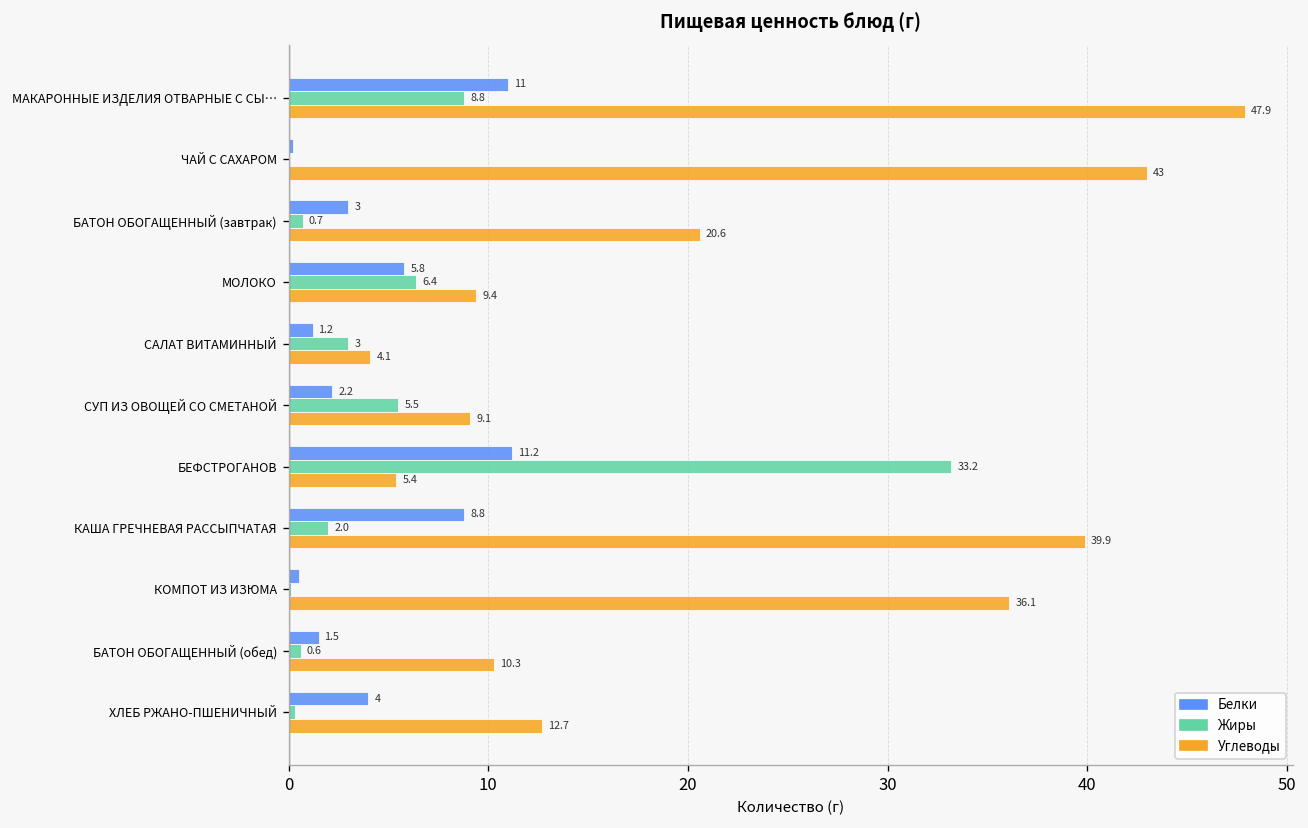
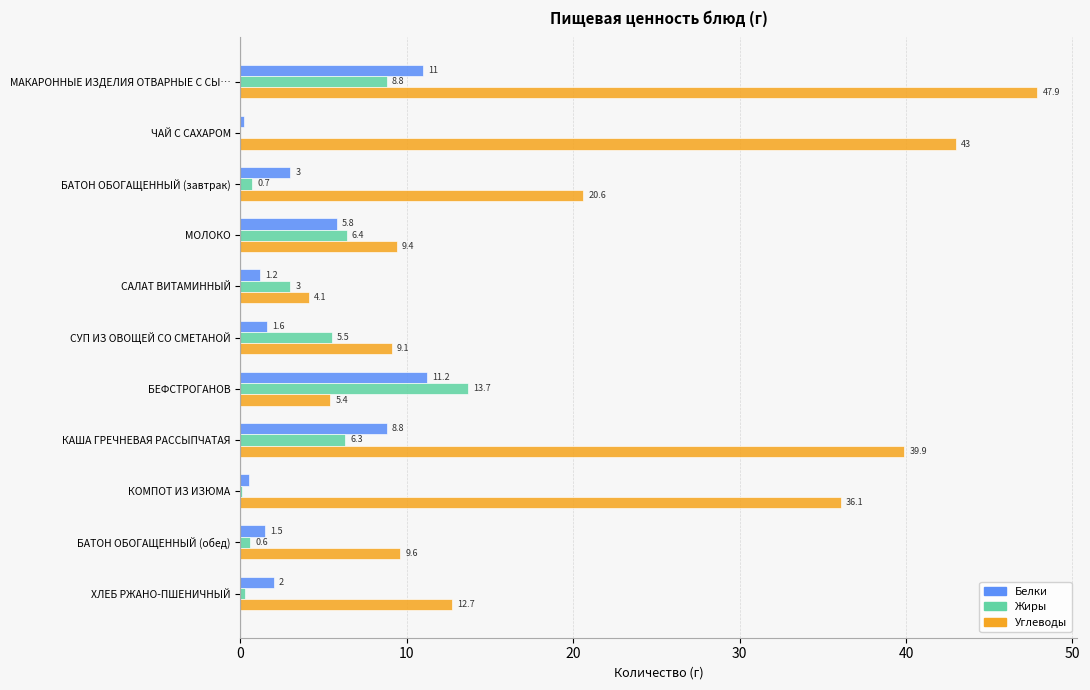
  {
    "Белки": {
      "МАКАРОННЫЕ ИЗДЕЛИЯ ОТВАРНЫЕ С СЫ…": 11,
      "БАТОН ОБОГАЩЕННЫЙ (завтрак)": 3,
      "МОЛОКО": 5.8,
      "САЛАТ ВИТАМИННЫЙ": 1.2,
-     "СУП ИЗ ОВОЩЕЙ СО СМЕТАНОЙ": 2.2,
+     "СУП ИЗ ОВОЩЕЙ СО СМЕТАНОЙ": 1.6,
      "БЕФСТРОГАНОВ": 11.2,
      "КАША ГРЕЧНЕВАЯ РАССЫПЧАТАЯ": 8.8,
      "БАТОН ОБОГАЩЕННЫЙ (обед)": 1.5,
-     "ХЛЕБ РЖАНО-ПШЕНИЧНЫЙ": 4
+     "ХЛЕБ РЖАНО-ПШЕНИЧНЫЙ": 2
    },
    "Жиры": {
      "МАКАРОННЫЕ ИЗДЕЛИЯ ОТВАРНЫЕ С СЫ…": 8.8,
      "БАТОН ОБОГАЩЕННЫЙ (завтрак)": 0.7,
      "МОЛОКО": 6.4,
      "САЛАТ ВИТАМИННЫЙ": 3,
      "СУП ИЗ ОВОЩЕЙ СО СМЕТАНОЙ": 5.5,
-     "БЕФСТРОГАНОВ": 33.2,
-     "КАША ГРЕЧНЕВАЯ РАССЫПЧАТАЯ": 2.0,
+     "БЕФСТРОГАНОВ": 13.7,
+     "КАША ГРЕЧНЕВАЯ РАССЫПЧАТАЯ": 6.3,
      "БАТОН ОБОГАЩЕННЫЙ (обед)": 0.6
    },
    "Углеводы": {
      "МАКАРОННЫЕ ИЗДЕЛИЯ ОТВАРНЫЕ С СЫ…": 47.9,
      "ЧАЙ С САХАРОМ": 43,
      "БАТОН ОБОГАЩЕННЫЙ (завтрак)": 20.6,
      "МОЛОКО": 9.4,
      "САЛАТ ВИТАМИННЫЙ": 4.1,
      "СУП ИЗ ОВОЩЕЙ СО СМЕТАНОЙ": 9.1,
      "БЕФСТРОГАНОВ": 5.4,
      "КАША ГРЕЧНЕВАЯ РАССЫПЧАТАЯ": 39.9,
      "КОМПОТ ИЗ ИЗЮМА": 36.1,
-     "БАТОН ОБОГАЩЕННЫЙ (обед)": 10.3,
+     "БАТОН ОБОГАЩЕННЫЙ (обед)": 9.6,
      "ХЛЕБ РЖАНО-ПШЕНИЧНЫЙ": 12.7
    }
  }
